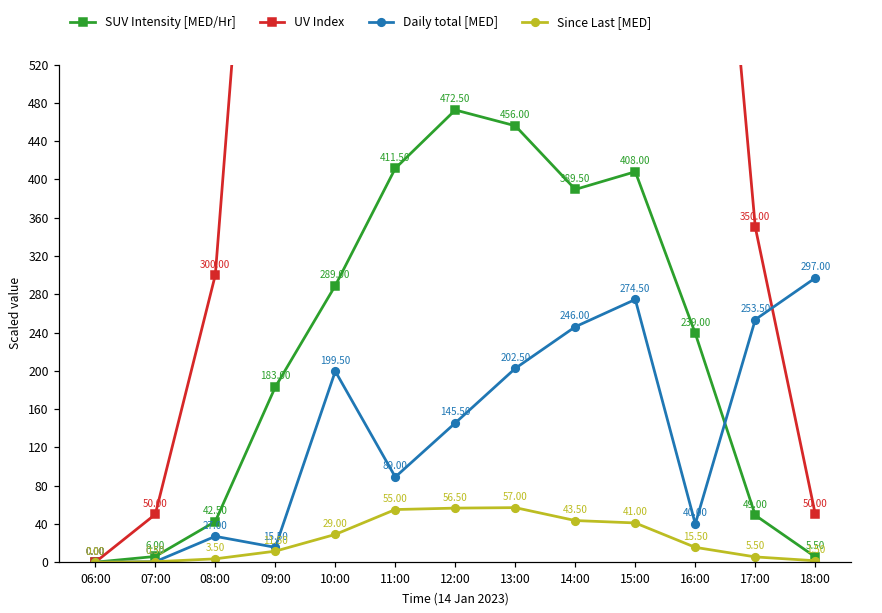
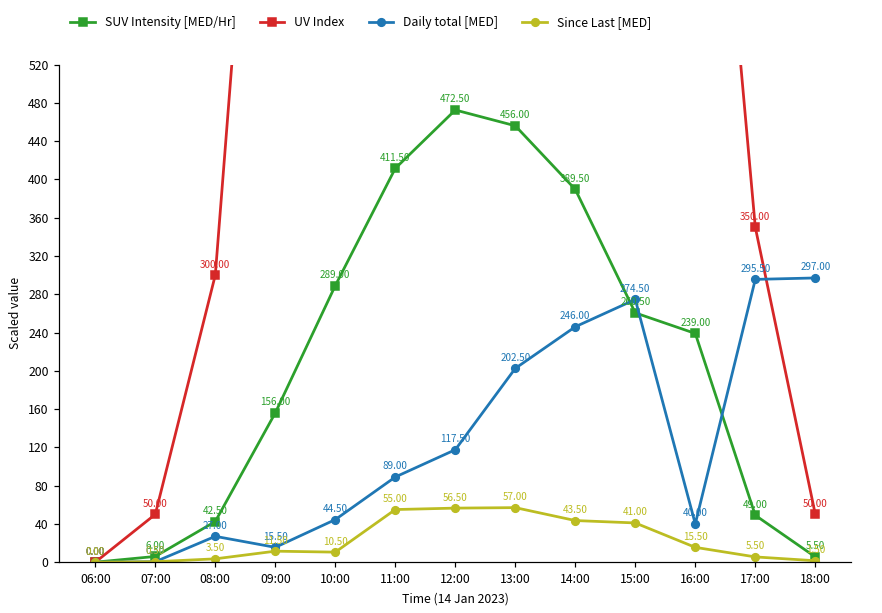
  {
    "SUV Intensity [MED/Hr]": {
      "08:00": 42.50,
-     "09:00": 183.00,
+     "09:00": 156.00,
      "10:00": 289.00,
      "11:00": 411.50,
      "12:00": 472.50,
      "13:00": 456.00,
      "14:00": 389.50,
-     "15:00": 408.00,
+     "15:00": 260.50,
      "16:00": 239.00,
      "17:00": 49.00
    },
    "UV Index": {
      "07:00": 50.00,
      "08:00": 300.00,
      "17:00": 350.00,
      "18:00": 50.00
    },
    "Daily total [MED]": {
-     "10:00": 199.50,
+     "10:00": 44.50,
      "11:00": 89.00,
-     "12:00": 145.50,
+     "12:00": 117.50,
      "13:00": 202.50,
      "14:00": 246.00,
      "15:00": 274.50,
      "16:00": 40.00,
-     "17:00": 253.50,
+     "17:00": 295.50,
      "18:00": 297.00
    },
    "Since Last [MED]": {
      "08:00": 3.50,
-     "10:00": 29.00,
+     "10:00": 10.50,
      "11:00": 55.00,
      "12:00": 56.50,
      "13:00": 57.00,
      "14:00": 43.50,
      "15:00": 41.00,
      "16:00": 15.50,
      "17:00": 5.50
    }
  }
